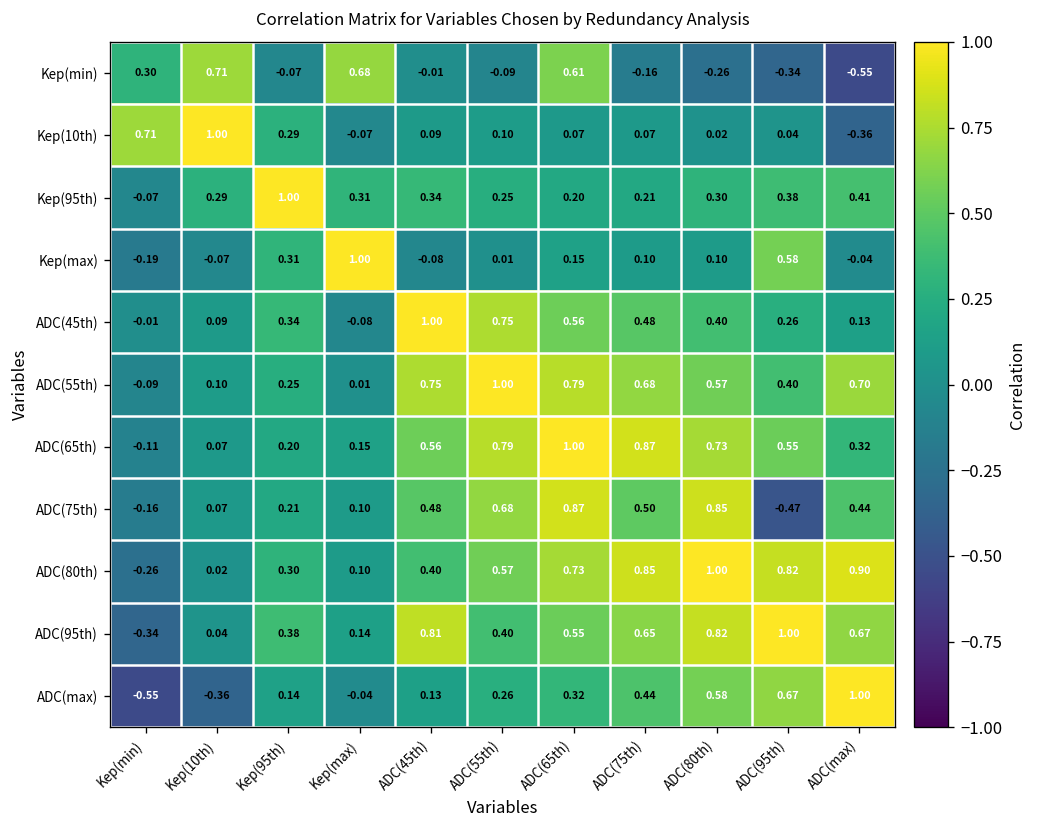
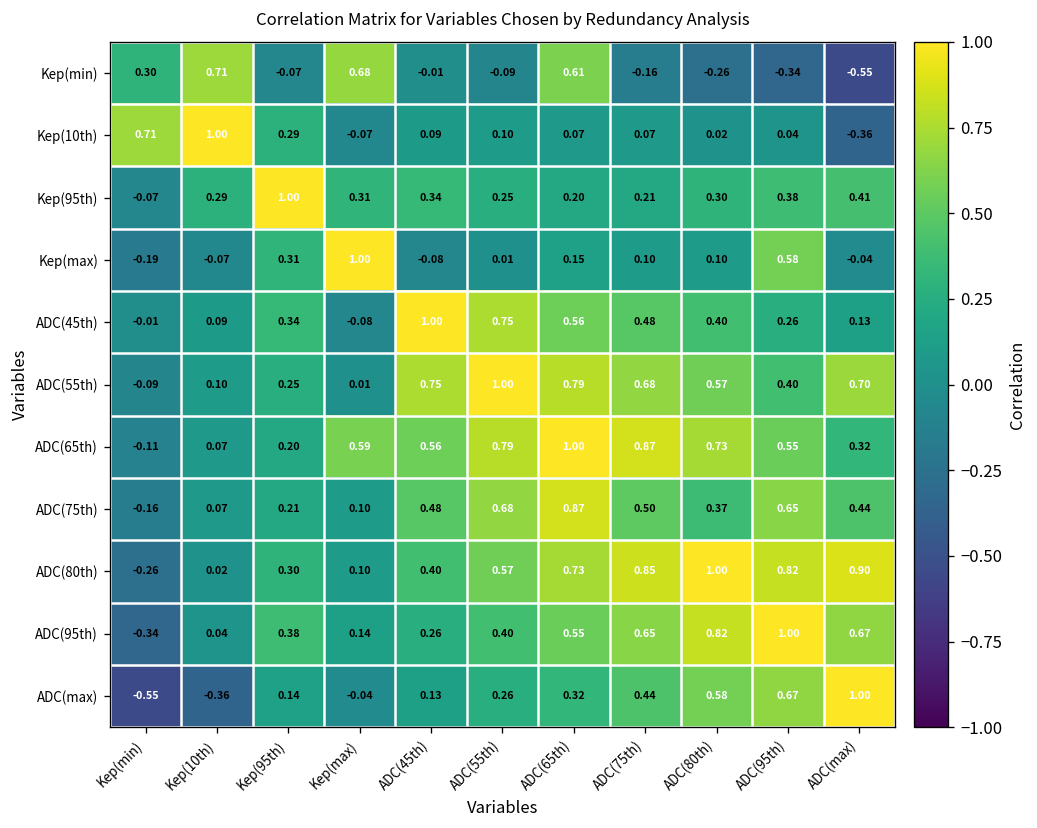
  {
    "Kep(min)": {
      "Kep(min)": 0.30,
      "Kep(10th)": 0.71,
      "Kep(95th)": -0.07,
      "Kep(max)": 0.68,
      "ADC(45th)": -0.01,
      "ADC(55th)": -0.09,
      "ADC(65th)": 0.61,
      "ADC(75th)": -0.16,
      "ADC(80th)": -0.26,
      "ADC(95th)": -0.34,
      "ADC(max)": -0.55
    },
    "Kep(10th)": {
      "Kep(min)": 0.71,
      "Kep(10th)": 1.00,
      "Kep(95th)": 0.29,
      "Kep(max)": -0.07,
      "ADC(45th)": 0.09,
      "ADC(55th)": 0.10,
      "ADC(65th)": 0.07,
      "ADC(75th)": 0.07,
      "ADC(80th)": 0.02,
      "ADC(95th)": 0.04,
      "ADC(max)": -0.36
    },
    "Kep(95th)": {
      "Kep(min)": -0.07,
      "Kep(10th)": 0.29,
      "Kep(95th)": 1.00,
      "Kep(max)": 0.31,
      "ADC(45th)": 0.34,
      "ADC(55th)": 0.25,
      "ADC(65th)": 0.20,
      "ADC(75th)": 0.21,
      "ADC(80th)": 0.30,
      "ADC(95th)": 0.38,
      "ADC(max)": 0.41
    },
    "Kep(max)": {
      "Kep(min)": -0.19,
      "Kep(10th)": -0.07,
      "Kep(95th)": 0.31,
      "Kep(max)": 1.00,
      "ADC(45th)": -0.08,
      "ADC(55th)": 0.01,
      "ADC(65th)": 0.15,
      "ADC(75th)": 0.10,
      "ADC(80th)": 0.10,
      "ADC(95th)": 0.58,
      "ADC(max)": -0.04
    },
    "ADC(45th)": {
      "Kep(min)": -0.01,
      "Kep(10th)": 0.09,
      "Kep(95th)": 0.34,
      "Kep(max)": -0.08,
      "ADC(45th)": 1.00,
      "ADC(55th)": 0.75,
      "ADC(65th)": 0.56,
      "ADC(75th)": 0.48,
      "ADC(80th)": 0.40,
      "ADC(95th)": 0.26,
      "ADC(max)": 0.13
    },
    "ADC(55th)": {
      "Kep(min)": -0.09,
      "Kep(10th)": 0.10,
      "Kep(95th)": 0.25,
      "Kep(max)": 0.01,
      "ADC(45th)": 0.75,
      "ADC(55th)": 1.00,
      "ADC(65th)": 0.79,
      "ADC(75th)": 0.68,
      "ADC(80th)": 0.57,
      "ADC(95th)": 0.40,
      "ADC(max)": 0.70
    },
    "ADC(65th)": {
      "Kep(min)": -0.11,
      "Kep(10th)": 0.07,
      "Kep(95th)": 0.20,
-     "Kep(max)": 0.15,
+     "Kep(max)": 0.59,
      "ADC(45th)": 0.56,
      "ADC(55th)": 0.79,
      "ADC(65th)": 1.00,
      "ADC(75th)": 0.87,
      "ADC(80th)": 0.73,
      "ADC(95th)": 0.55,
      "ADC(max)": 0.32
    },
    "ADC(75th)": {
      "Kep(min)": -0.16,
      "Kep(10th)": 0.07,
      "Kep(95th)": 0.21,
      "Kep(max)": 0.10,
      "ADC(45th)": 0.48,
      "ADC(55th)": 0.68,
      "ADC(65th)": 0.87,
      "ADC(75th)": 0.50,
-     "ADC(80th)": 0.85,
-     "ADC(95th)": -0.47,
+     "ADC(80th)": 0.37,
+     "ADC(95th)": 0.65,
      "ADC(max)": 0.44
    },
    "ADC(80th)": {
      "Kep(min)": -0.26,
      "Kep(10th)": 0.02,
      "Kep(95th)": 0.30,
      "Kep(max)": 0.10,
      "ADC(45th)": 0.40,
      "ADC(55th)": 0.57,
      "ADC(65th)": 0.73,
      "ADC(75th)": 0.85,
      "ADC(80th)": 1.00,
      "ADC(95th)": 0.82,
      "ADC(max)": 0.90
    },
    "ADC(95th)": {
      "Kep(min)": -0.34,
      "Kep(10th)": 0.04,
      "Kep(95th)": 0.38,
      "Kep(max)": 0.14,
-     "ADC(45th)": 0.81,
+     "ADC(45th)": 0.26,
      "ADC(55th)": 0.40,
      "ADC(65th)": 0.55,
      "ADC(75th)": 0.65,
      "ADC(80th)": 0.82,
      "ADC(95th)": 1.00,
      "ADC(max)": 0.67
    },
    "ADC(max)": {
      "Kep(min)": -0.55,
      "Kep(10th)": -0.36,
      "Kep(95th)": 0.14,
      "Kep(max)": -0.04,
      "ADC(45th)": 0.13,
      "ADC(55th)": 0.26,
      "ADC(65th)": 0.32,
      "ADC(75th)": 0.44,
      "ADC(80th)": 0.58,
      "ADC(95th)": 0.67,
      "ADC(max)": 1.00
    }
  }
